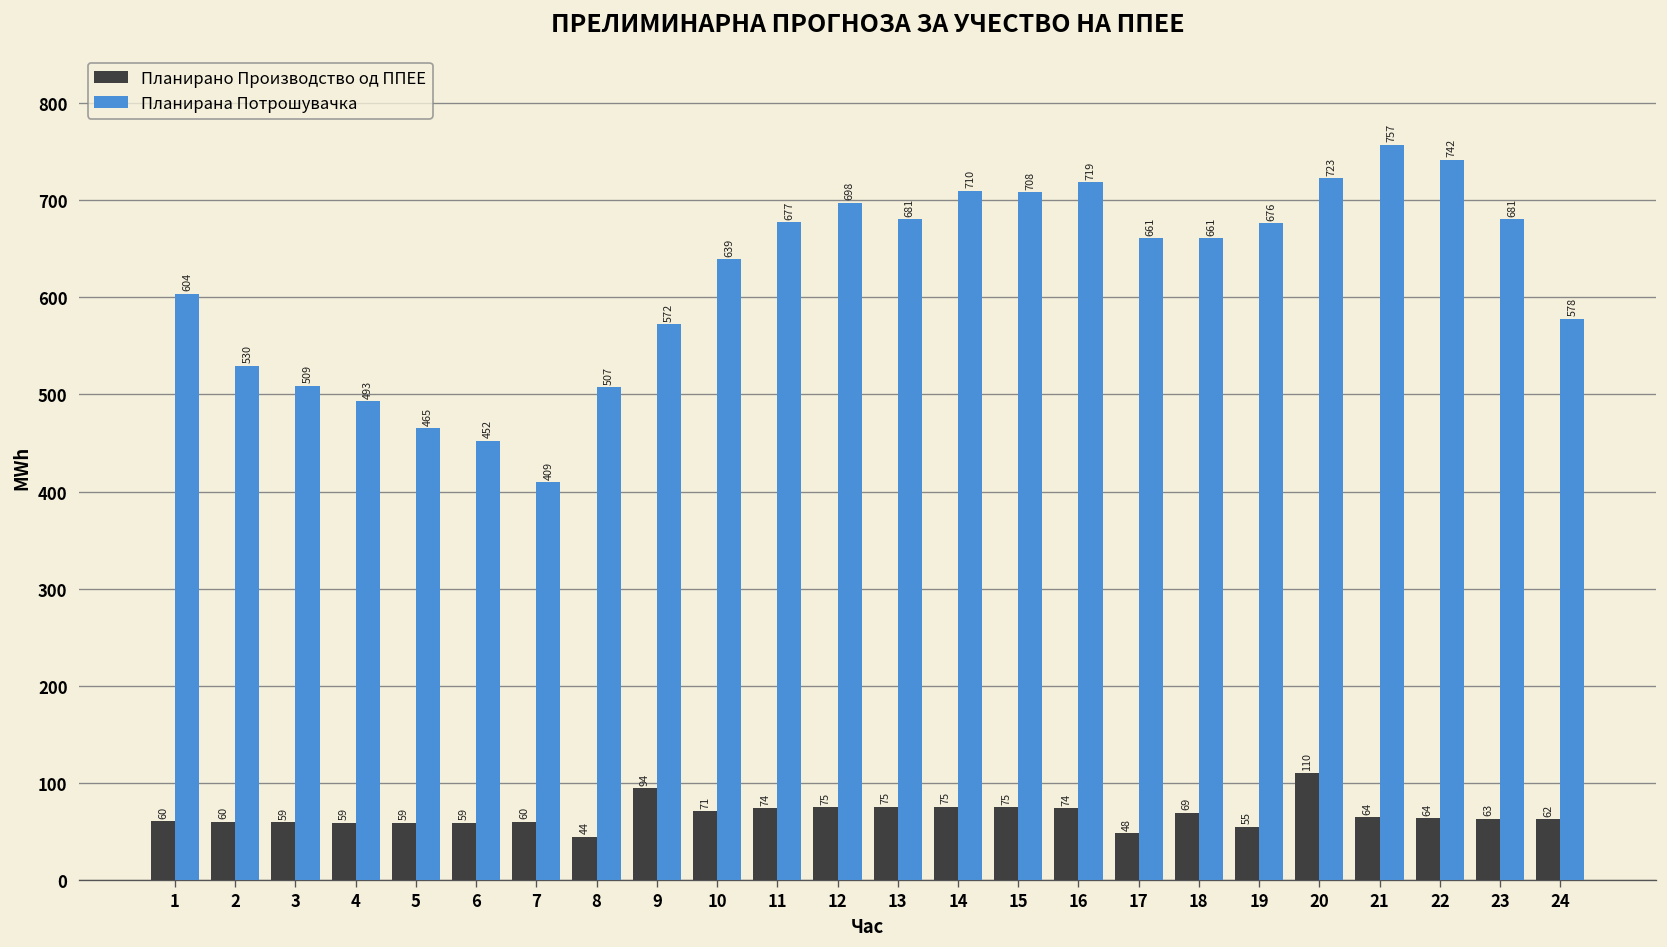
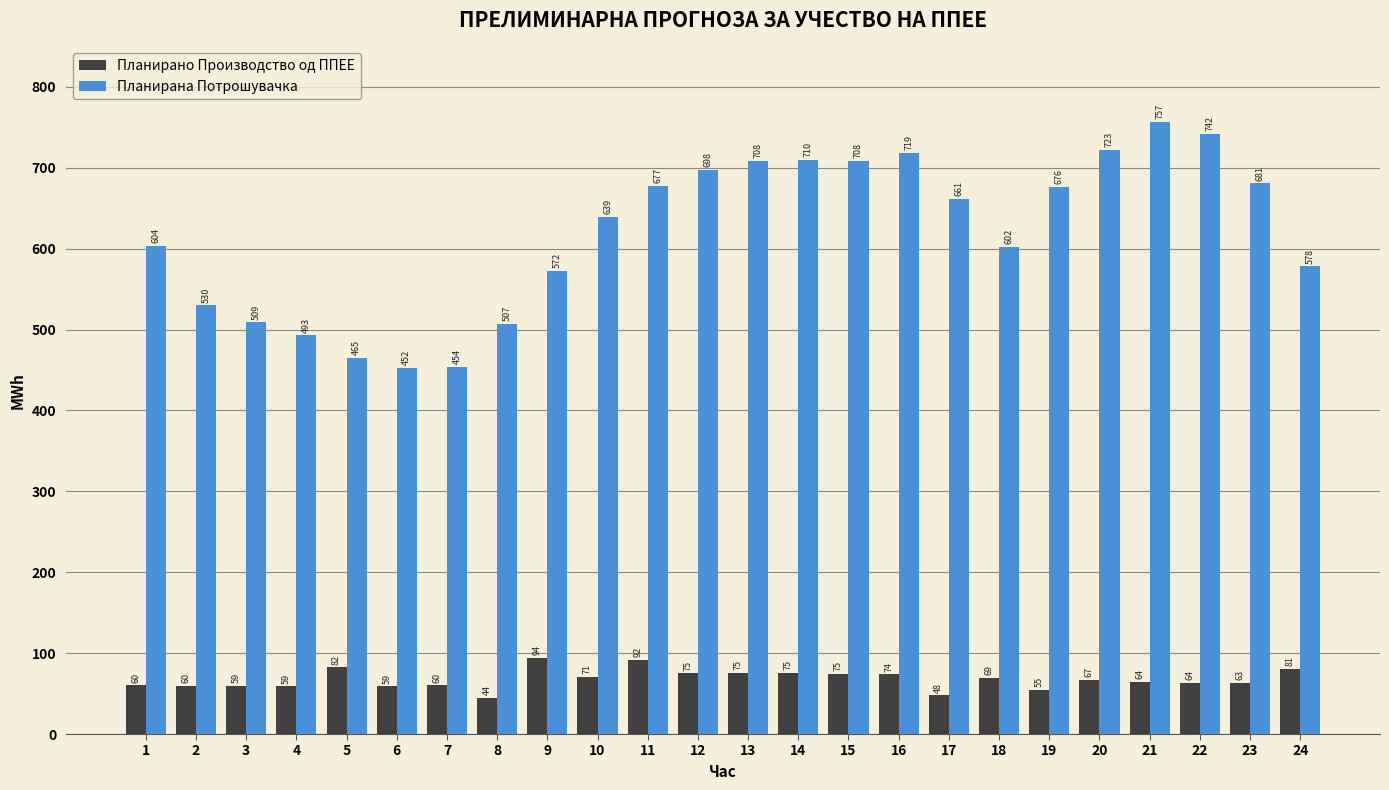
  {
    "Планирано Производство од ППЕЕ": {
      "1": 60,
      "2": 60,
      "3": 59,
      "4": 59,
-     "5": 59,
+     "5": 82,
      "6": 59,
      "7": 60,
      "8": 44,
      "9": 94,
      "10": 71,
-     "11": 74,
+     "11": 92,
      "12": 75,
      "13": 75,
      "14": 75,
      "15": 75,
      "16": 74,
      "17": 48,
      "18": 69,
      "19": 55,
-     "20": 110,
+     "20": 67,
      "21": 64,
      "22": 64,
      "23": 63,
-     "24": 62
+     "24": 81
    },
    "Планирана Потрошувачка": {
      "1": 604,
      "2": 530,
      "3": 509,
      "4": 493,
      "5": 465,
      "6": 452,
-     "7": 409,
+     "7": 454,
      "8": 507,
      "9": 572,
      "10": 639,
      "11": 677,
      "12": 698,
-     "13": 681,
+     "13": 708,
      "14": 710,
      "15": 708,
      "16": 719,
      "17": 661,
-     "18": 661,
+     "18": 602,
      "19": 676,
      "20": 723,
      "21": 757,
      "22": 742,
      "23": 681,
      "24": 578
    }
  }
